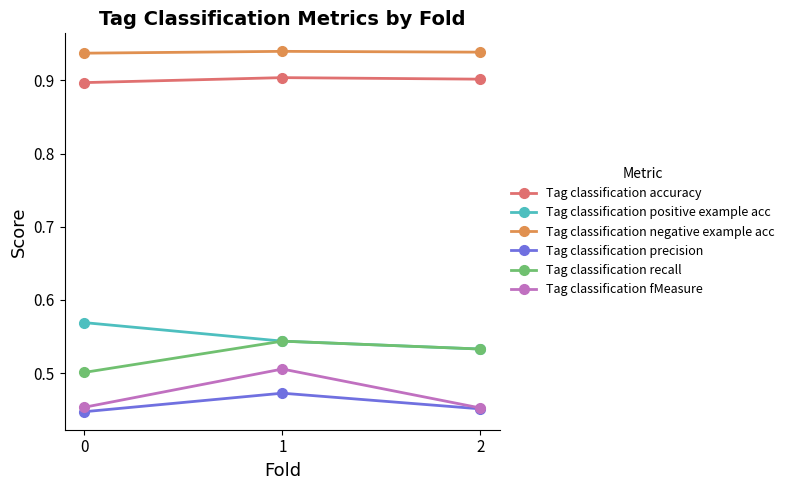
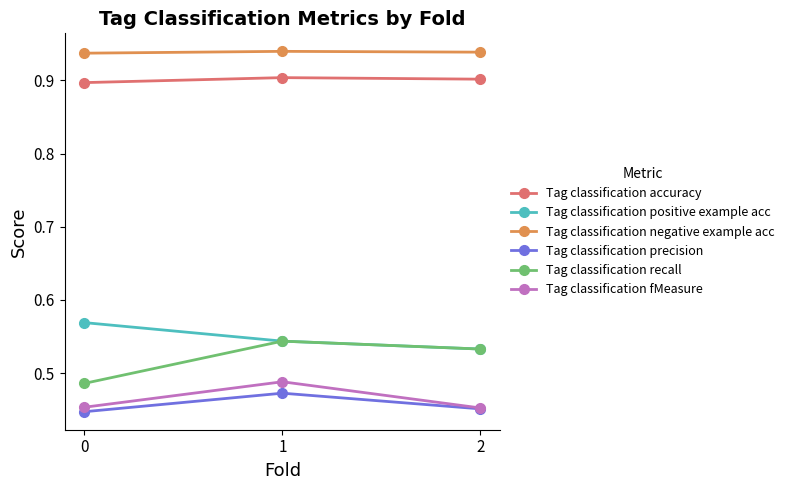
  {
    "Tag classification positive example acc": {
      "0": 0.57
    },
    "Tag classification precision": {
      "0": 0.45,
      "1": 0.47
    },
    "Tag classification recall": {
-     "0": 0.50
+     "0": 0.49
    },
    "Tag classification fMeasure": {
      "0": 0.45,
-     "1": 0.51
+     "1": 0.49
    }
  }
